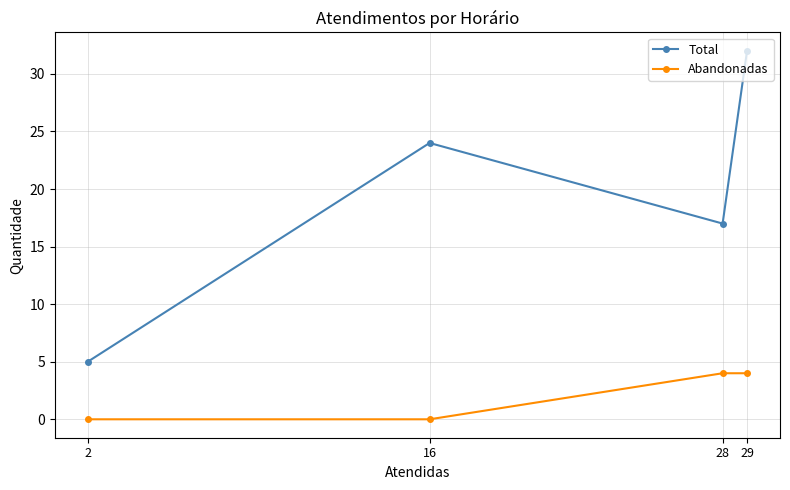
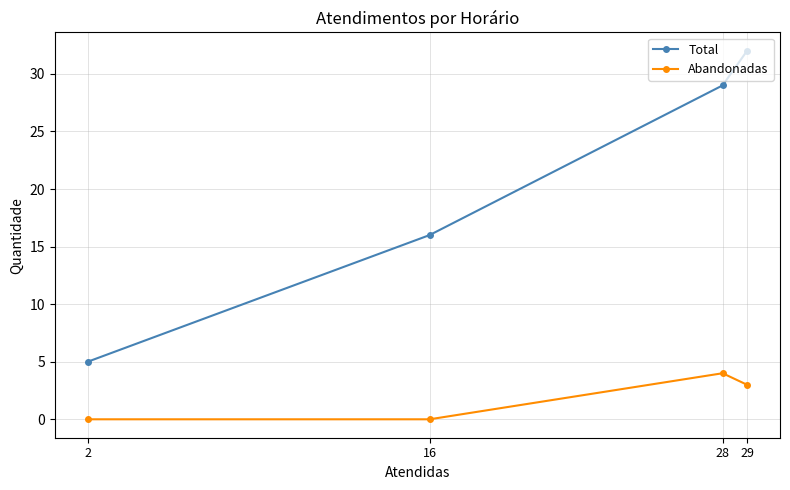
  {
    "Total": {
      "2": 5,
-     "16": 24,
-     "28": 17
+     "16": 16,
+     "28": 29
    },
    "Abandonadas": {
      "2": 0,
      "16": 0,
      "28": 4,
-     "29": 4
+     "29": 3
    }
  }
